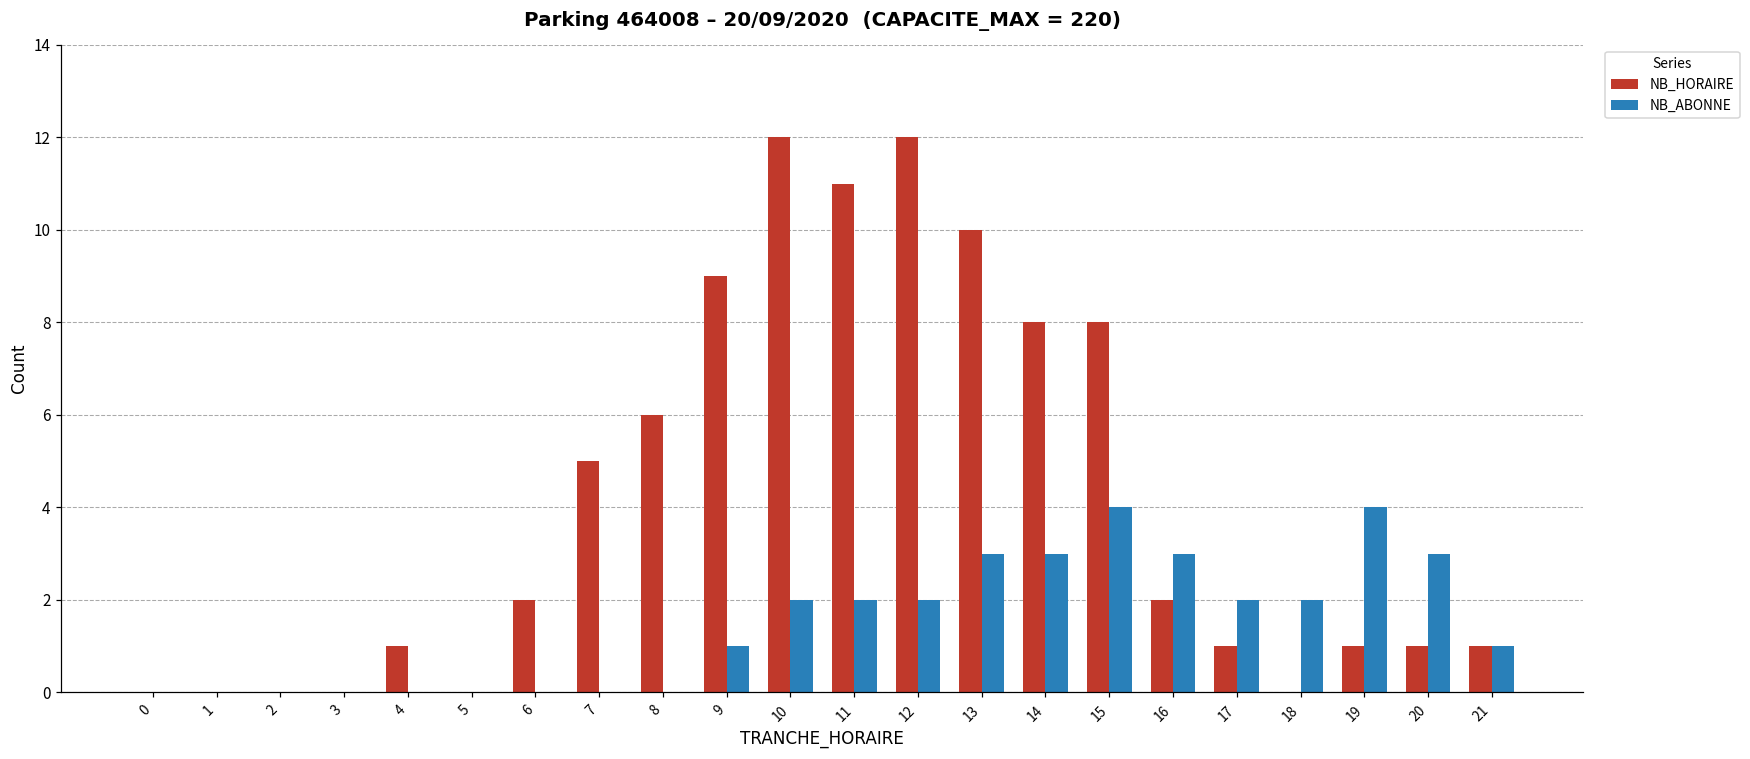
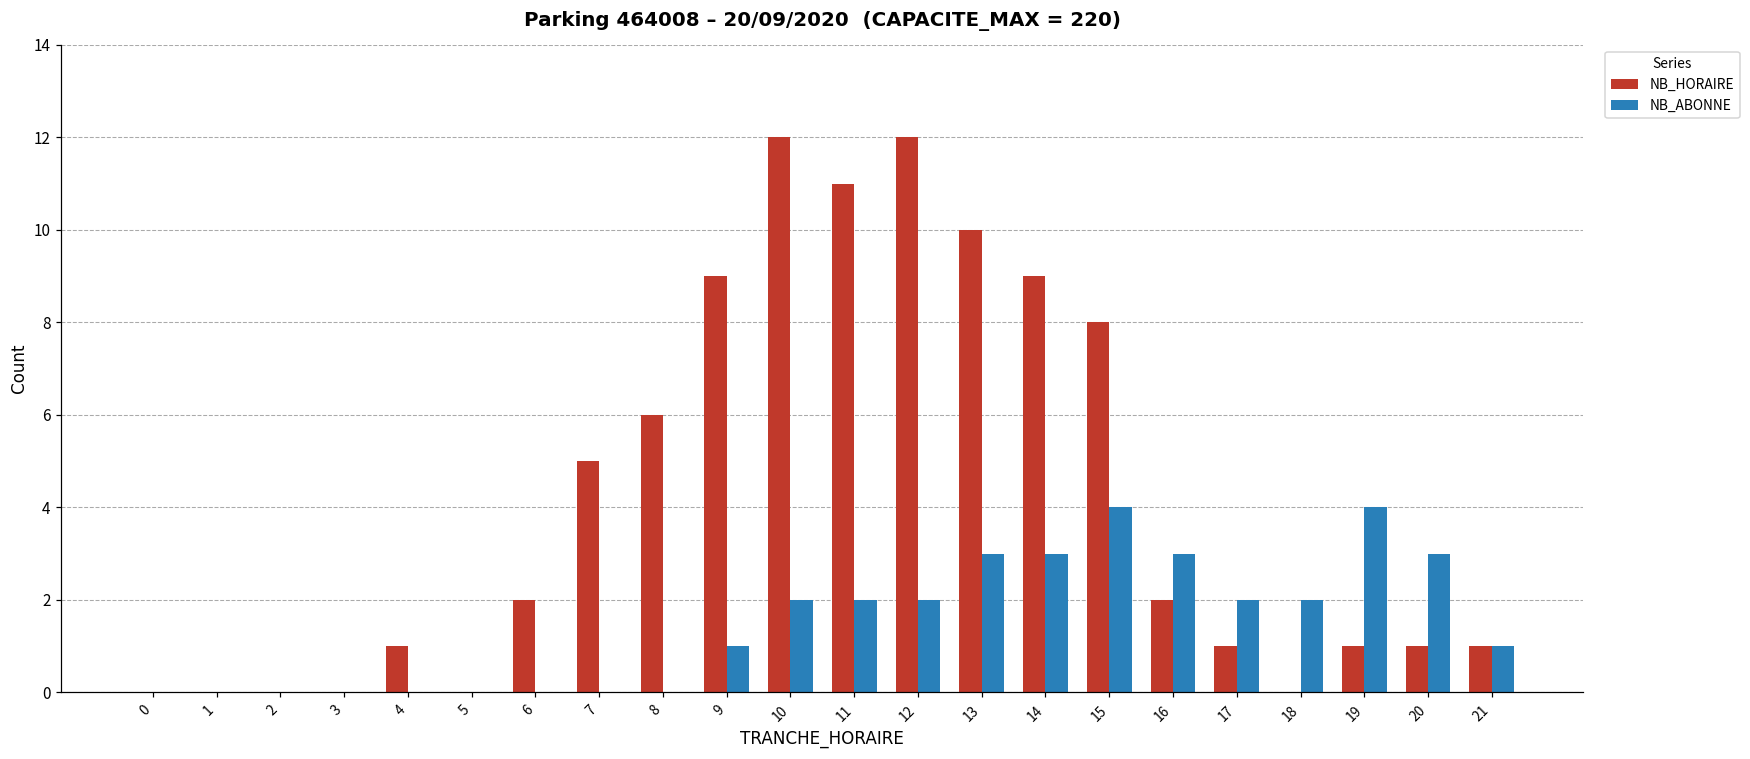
  {
    "NB_HORAIRE": {
      "0": 0,
      "1": 0,
      "2": 0,
      "3": 0,
      "4": 1,
      "5": 0,
      "6": 2,
      "7": 5,
      "8": 6,
      "9": 9,
      "10": 12,
      "11": 11,
      "12": 12,
      "13": 10,
-     "14": 8,
+     "14": 9,
      "15": 8,
      "16": 2,
      "17": 1,
      "18": 0,
      "19": 1,
      "20": 1,
      "21": 1
    },
    "NB_ABONNE": {
      "0": 0,
      "1": 0,
      "2": 0,
      "3": 0,
      "4": 0,
      "5": 0,
      "6": 0,
      "7": 0,
      "8": 0,
      "9": 1,
      "10": 2,
      "11": 2,
      "12": 2,
      "13": 3,
      "14": 3,
      "15": 4,
      "16": 3,
      "17": 2,
      "18": 2,
      "19": 4,
      "20": 3,
      "21": 1
    }
  }
